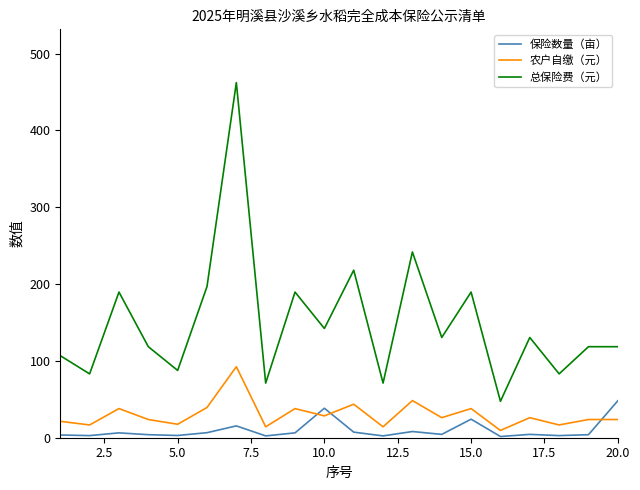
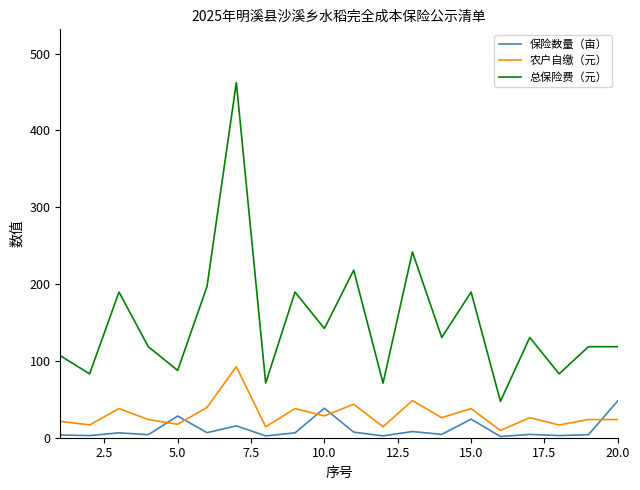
  {
    "保险数量（亩）": {
-     "5.0": 0,
+     "5.0": 30,
      "10.0": 40,
      "15.0": 20,
      "20.0": 50
    },
    "农户自缴（元）": {
      "5.0": 20,
      "10.0": 30,
      "15.0": 40,
      "20.0": 20
    },
    "总保险费（元）": {
      "5.0": 90,
      "10.0": 140,
      "15.0": 190,
      "20.0": 120
    }
  }
